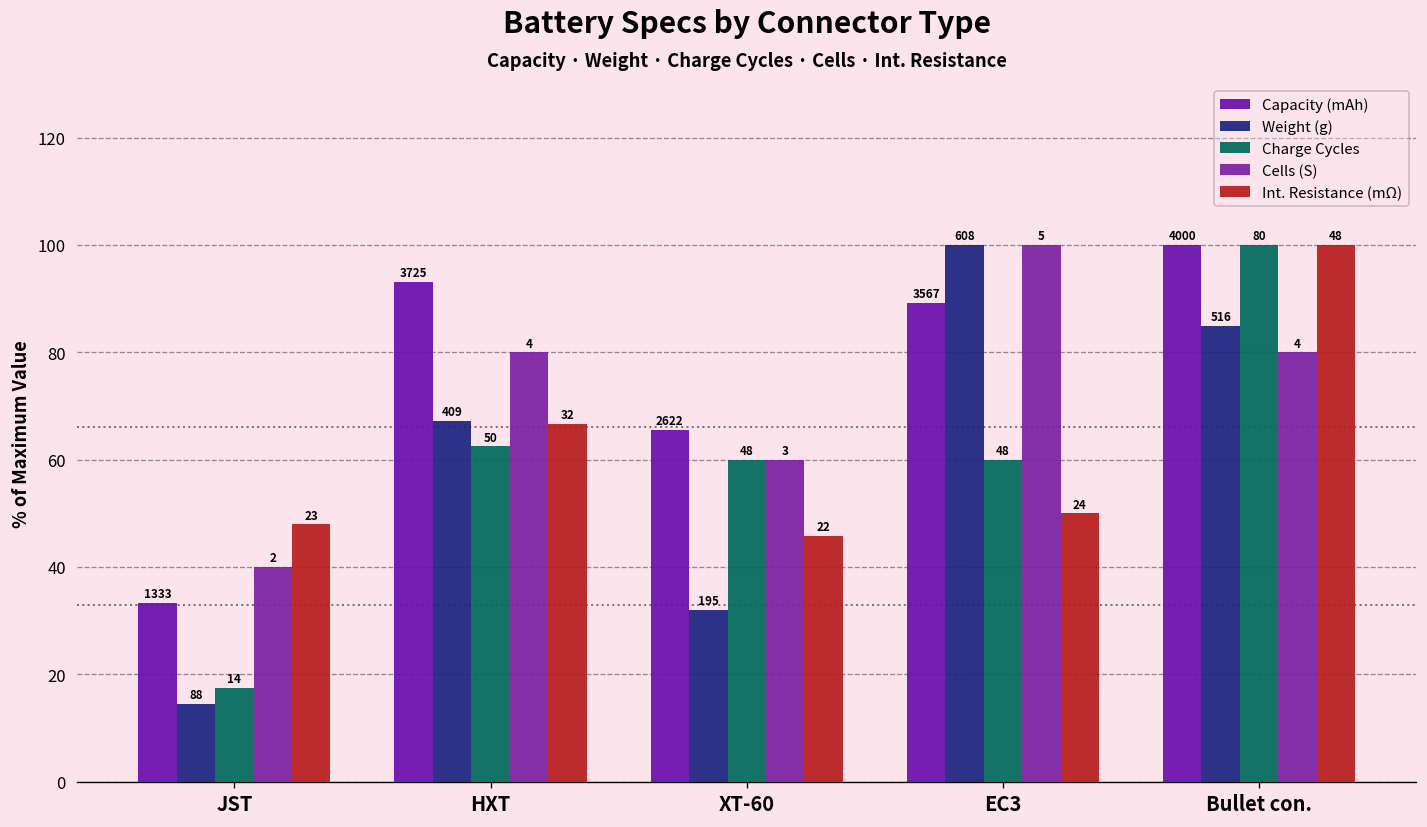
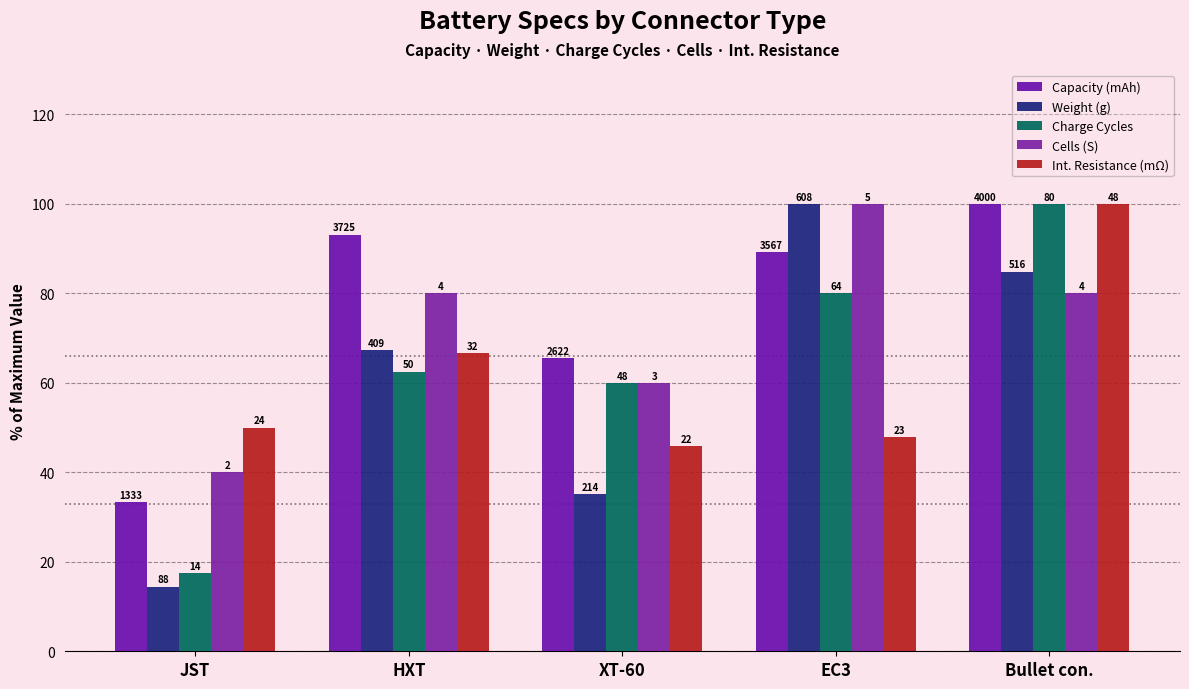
  {
    "Weight (g)": {
-     "XT-60": 195
+     "XT-60": 214
    },
    "Charge Cycles": {
-     "EC3": 48
+     "EC3": 64
    },
    "Int. Resistance (mΩ)": {
-     "JST": 23,
-     "EC3": 24
+     "JST": 24,
+     "EC3": 23
    }
  }
